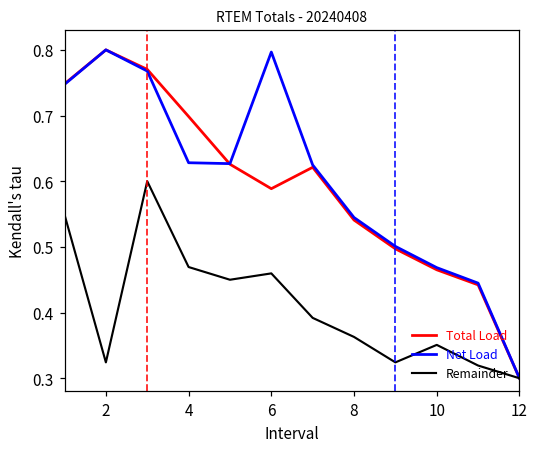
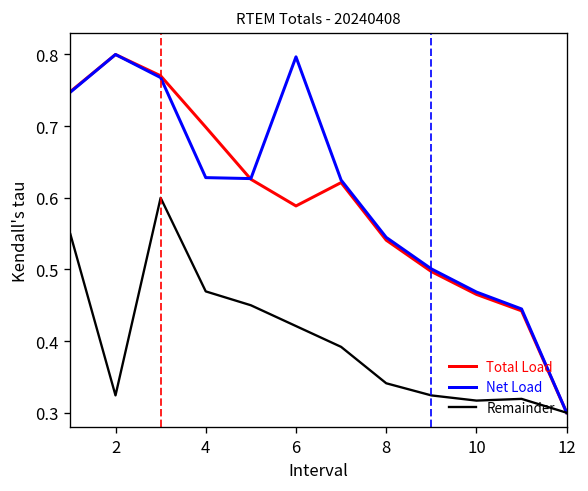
  {
    "Total Load": {
      "4": 0.70,
      "6": 0.59
    },
    "Net Load": {
      "4": 0.63,
      "6": 0.80
    },
    "Remainder": {
      "2": 0.32,
      "4": 0.47,
-     "6": 0.46,
-     "8": 0.36,
-     "10": 0.35
+     "6": 0.42,
+     "8": 0.34,
+     "10": 0.32
    }
  }
